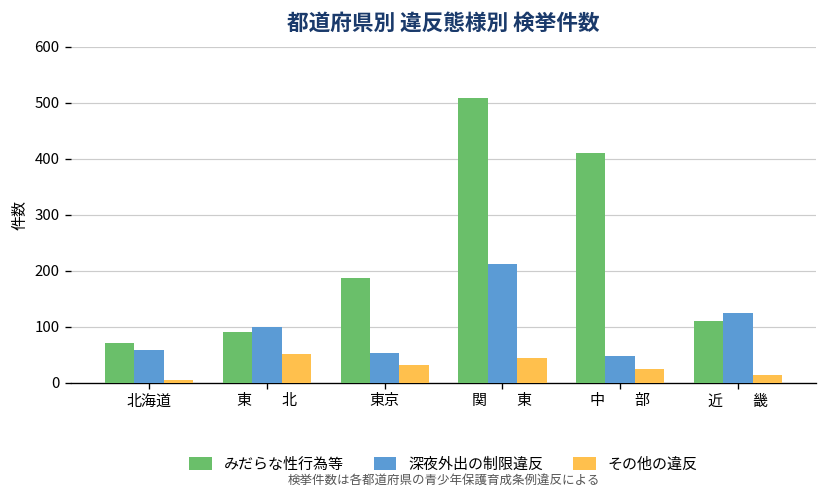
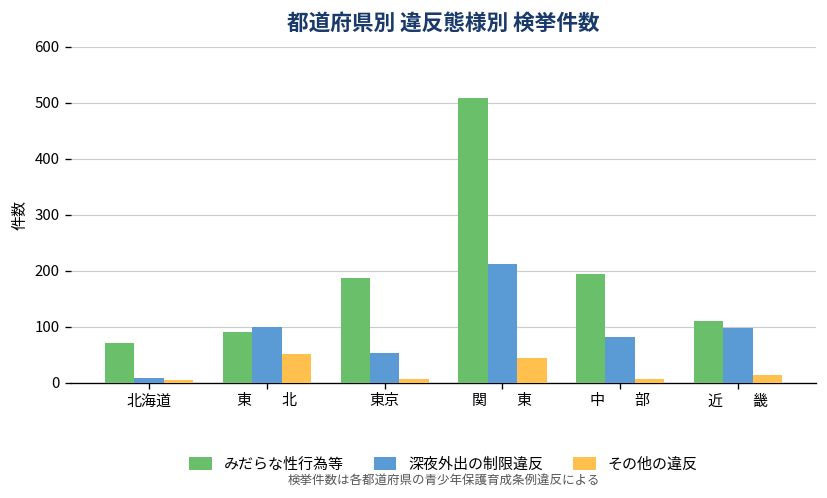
  {
    "みだらな性行為等": {
      "北海道": 70,
      "東 北": 90,
      "東京": 190,
      "関 東": 510,
-     "中 部": 410,
+     "中 部": 190,
      "近 畿": 110
    },
    "深夜外出の制限違反": {
-     "北海道": 60,
+     "北海道": 10,
      "東 北": 100,
      "東京": 50,
      "関 東": 210,
-     "中 部": 50,
-     "近 畿": 120
+     "中 部": 80,
+     "近 畿": 100
    },
    "その他の違反": {
      "東 北": 50,
-     "東京": 30,
+     "東京": 10,
      "関 東": 40,
-     "中 部": 30,
+     "中 部": 10,
      "近 畿": 10
    }
  }
